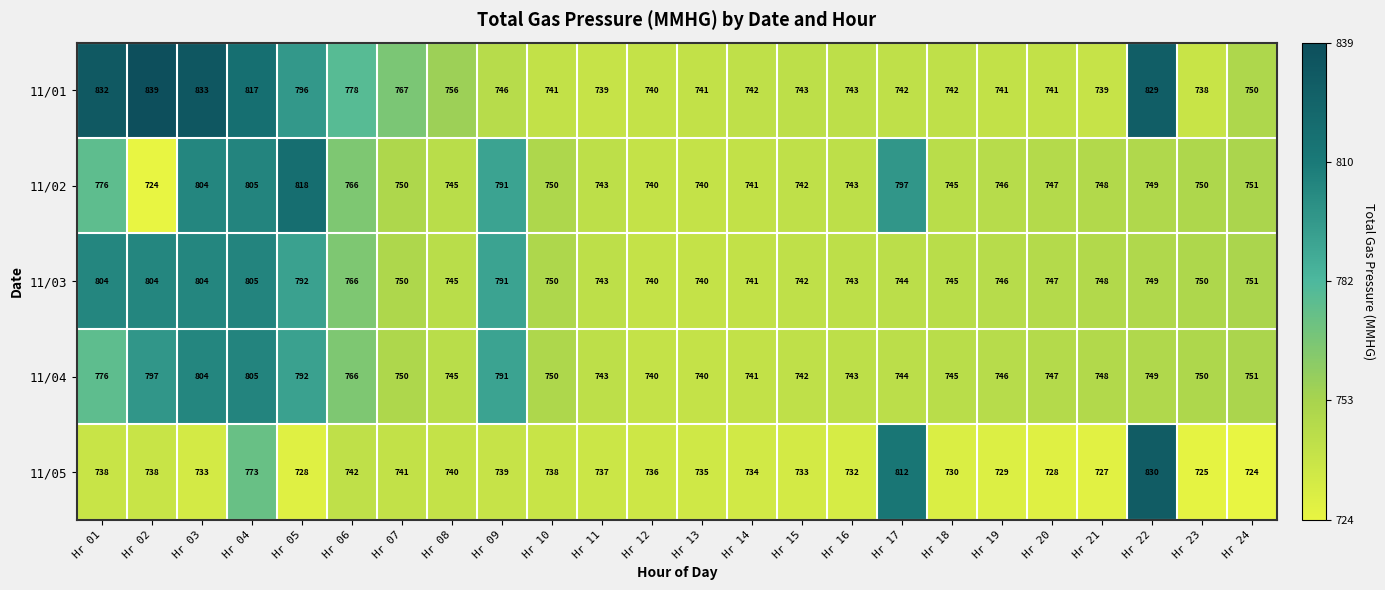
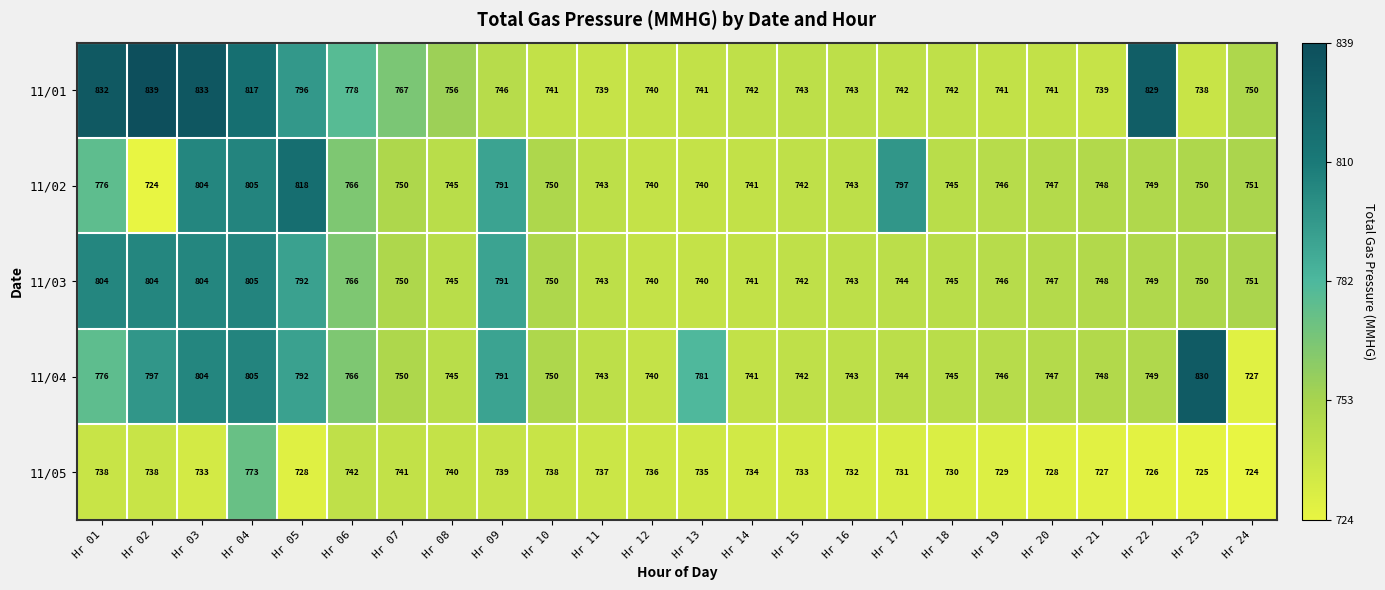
  {
    "11/01": {
      "Hr 01": 832,
      "Hr 02": 839,
      "Hr 03": 833,
      "Hr 04": 817,
      "Hr 05": 796,
      "Hr 06": 778,
      "Hr 07": 767,
      "Hr 08": 756,
      "Hr 09": 746,
      "Hr 10": 741,
      "Hr 11": 739,
      "Hr 12": 740,
      "Hr 13": 741,
      "Hr 14": 742,
      "Hr 15": 743,
      "Hr 16": 743,
      "Hr 17": 742,
      "Hr 18": 742,
      "Hr 19": 741,
      "Hr 20": 741,
      "Hr 21": 739,
      "Hr 22": 829,
      "Hr 23": 738,
      "Hr 24": 750
    },
    "11/02": {
      "Hr 01": 776,
      "Hr 02": 724,
      "Hr 03": 804,
      "Hr 04": 805,
      "Hr 05": 818,
      "Hr 06": 766,
      "Hr 07": 750,
      "Hr 08": 745,
      "Hr 09": 791,
      "Hr 10": 750,
      "Hr 11": 743,
      "Hr 12": 740,
      "Hr 13": 740,
      "Hr 14": 741,
      "Hr 15": 742,
      "Hr 16": 743,
      "Hr 17": 797,
      "Hr 18": 745,
      "Hr 19": 746,
      "Hr 20": 747,
      "Hr 21": 748,
      "Hr 22": 749,
      "Hr 23": 750,
      "Hr 24": 751
    },
    "11/03": {
      "Hr 01": 804,
      "Hr 02": 804,
      "Hr 03": 804,
      "Hr 04": 805,
      "Hr 05": 792,
      "Hr 06": 766,
      "Hr 07": 750,
      "Hr 08": 745,
      "Hr 09": 791,
      "Hr 10": 750,
      "Hr 11": 743,
      "Hr 12": 740,
      "Hr 13": 740,
      "Hr 14": 741,
      "Hr 15": 742,
      "Hr 16": 743,
      "Hr 17": 744,
      "Hr 18": 745,
      "Hr 19": 746,
      "Hr 20": 747,
      "Hr 21": 748,
      "Hr 22": 749,
      "Hr 23": 750,
      "Hr 24": 751
    },
    "11/04": {
      "Hr 01": 776,
      "Hr 02": 797,
      "Hr 03": 804,
      "Hr 04": 805,
      "Hr 05": 792,
      "Hr 06": 766,
      "Hr 07": 750,
      "Hr 08": 745,
      "Hr 09": 791,
      "Hr 10": 750,
      "Hr 11": 743,
      "Hr 12": 740,
-     "Hr 13": 740,
+     "Hr 13": 781,
      "Hr 14": 741,
      "Hr 15": 742,
      "Hr 16": 743,
      "Hr 17": 744,
      "Hr 18": 745,
      "Hr 19": 746,
      "Hr 20": 747,
      "Hr 21": 748,
      "Hr 22": 749,
-     "Hr 23": 750,
-     "Hr 24": 751
+     "Hr 23": 830,
+     "Hr 24": 727
    },
    "11/05": {
      "Hr 01": 738,
      "Hr 02": 738,
      "Hr 03": 733,
      "Hr 04": 773,
      "Hr 05": 728,
      "Hr 06": 742,
      "Hr 07": 741,
      "Hr 08": 740,
      "Hr 09": 739,
      "Hr 10": 738,
      "Hr 11": 737,
      "Hr 12": 736,
      "Hr 13": 735,
      "Hr 14": 734,
      "Hr 15": 733,
      "Hr 16": 732,
-     "Hr 17": 812,
+     "Hr 17": 731,
      "Hr 18": 730,
      "Hr 19": 729,
      "Hr 20": 728,
      "Hr 21": 727,
-     "Hr 22": 830,
+     "Hr 22": 726,
      "Hr 23": 725,
      "Hr 24": 724
    }
  }
